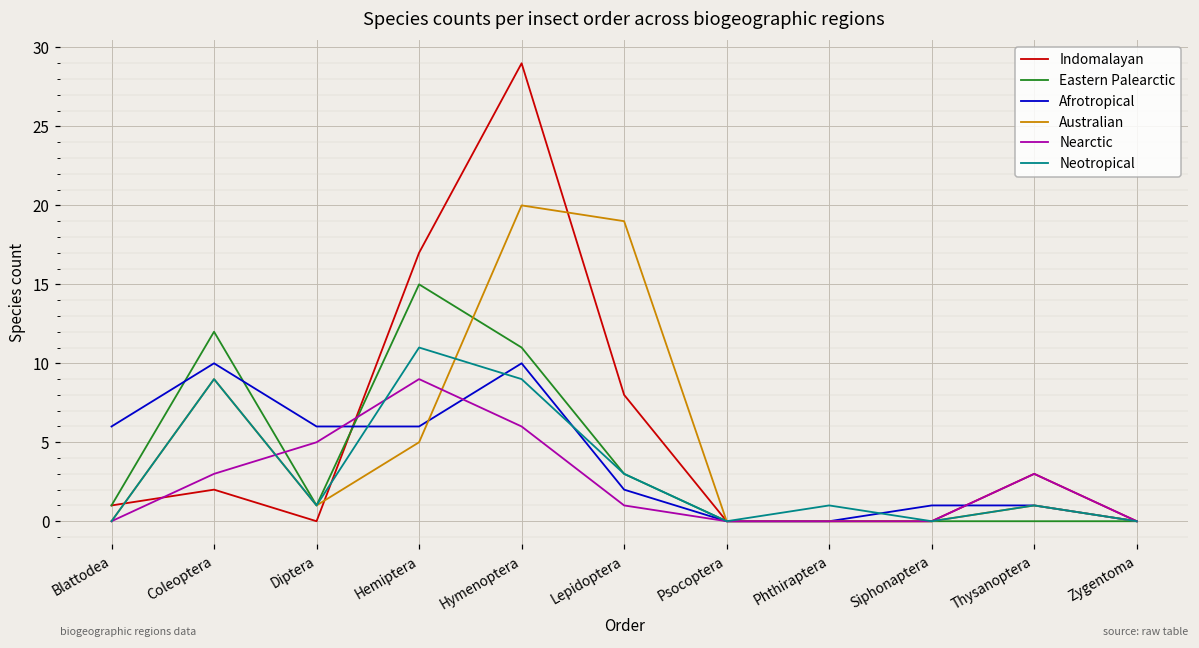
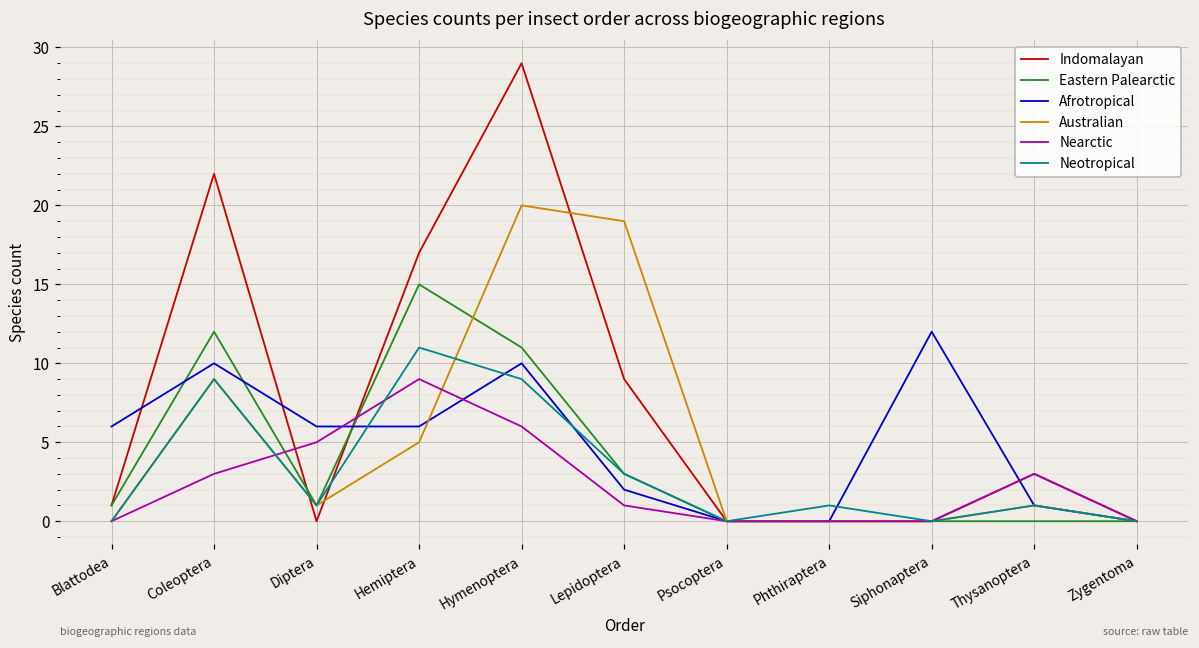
  {
    "Indomalayan": {
-     "Coleoptera": 2,
+     "Coleoptera": 22,
      "Diptera": 0,
      "Hemiptera": 17,
      "Hymenoptera": 29,
-     "Lepidoptera": 8
+     "Lepidoptera": 9
    },
    "Eastern Palearctic": {
      "Coleoptera": 12,
      "Hemiptera": 15,
      "Hymenoptera": 11,
      "Thysanoptera": 0
    },
    "Afrotropical": {
      "Blattodea": 6,
      "Coleoptera": 10,
      "Diptera": 6,
      "Hemiptera": 6,
      "Hymenoptera": 10,
      "Lepidoptera": 2,
-     "Siphonaptera": 1
+     "Siphonaptera": 12
    },
    "Australian": {
      "Hemiptera": 5,
      "Hymenoptera": 20,
      "Lepidoptera": 19
    },
    "Nearctic": {
      "Coleoptera": 3,
      "Diptera": 5,
      "Hemiptera": 9,
      "Hymenoptera": 6,
      "Lepidoptera": 1
    },
    "Neotropical": {
      "Hemiptera": 11,
      "Hymenoptera": 9,
      "Phthiraptera": 1
    }
  }
